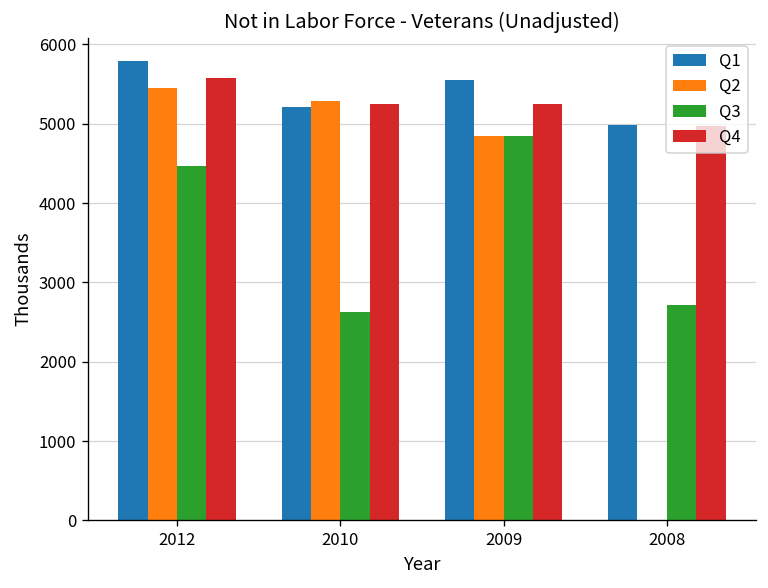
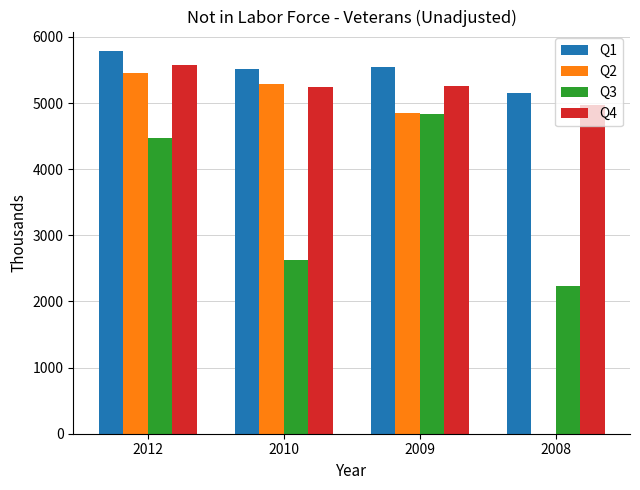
  {
    "Q1": {
      "2012": 5800,
-     "2010": 5200,
+     "2010": 5500,
      "2009": 5500,
-     "2008": 5000
+     "2008": 5200
    },
    "Q3": {
      "2012": 4500,
      "2010": 2600,
      "2009": 4800,
-     "2008": 2700
+     "2008": 2200
    },
    "Q4": {
      "2012": 5600,
      "2010": 5200,
      "2009": 5300
    }
  }
